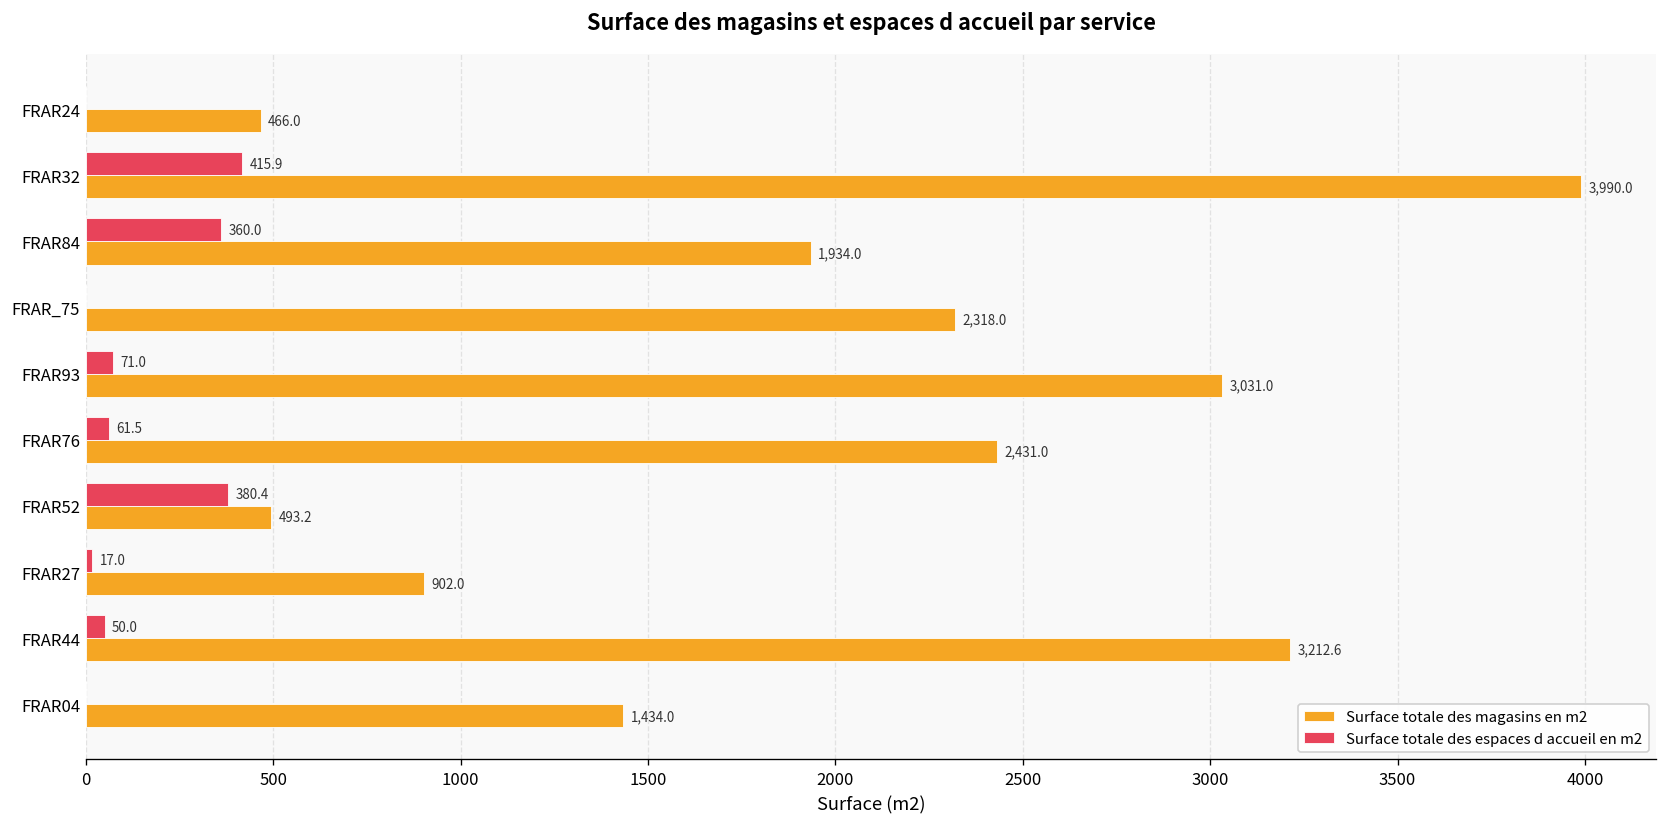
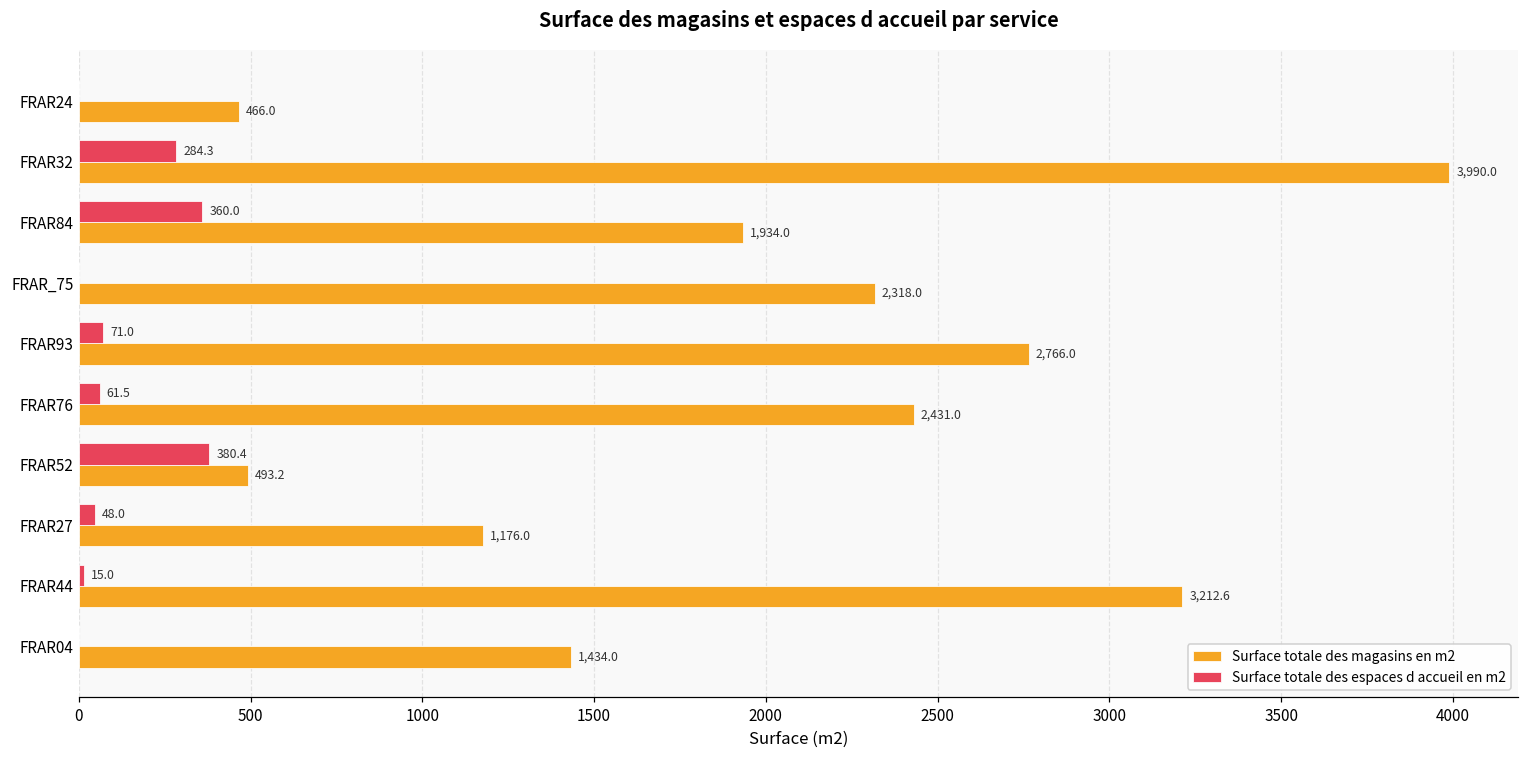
  {
    "Surface totale des magasins en m2": {
      "FRAR24": "466.0",
      "FRAR32": "3,990.0",
      "FRAR84": "1,934.0",
      "FRAR_75": "2,318.0",
-     "FRAR93": "3,031.0",
+     "FRAR93": "2,766.0",
      "FRAR76": "2,431.0",
      "FRAR52": "493.2",
-     "FRAR27": "902.0",
+     "FRAR27": "1,176.0",
      "FRAR44": "3,212.6",
      "FRAR04": "1,434.0"
    },
    "Surface totale des espaces d accueil en m2": {
-     "FRAR32": "415.9",
+     "FRAR32": "284.3",
      "FRAR84": "360.0",
      "FRAR93": "71.0",
      "FRAR76": "61.5",
      "FRAR52": "380.4",
-     "FRAR27": "17.0",
-     "FRAR44": "50.0"
+     "FRAR27": "48.0",
+     "FRAR44": "15.0"
    }
  }
